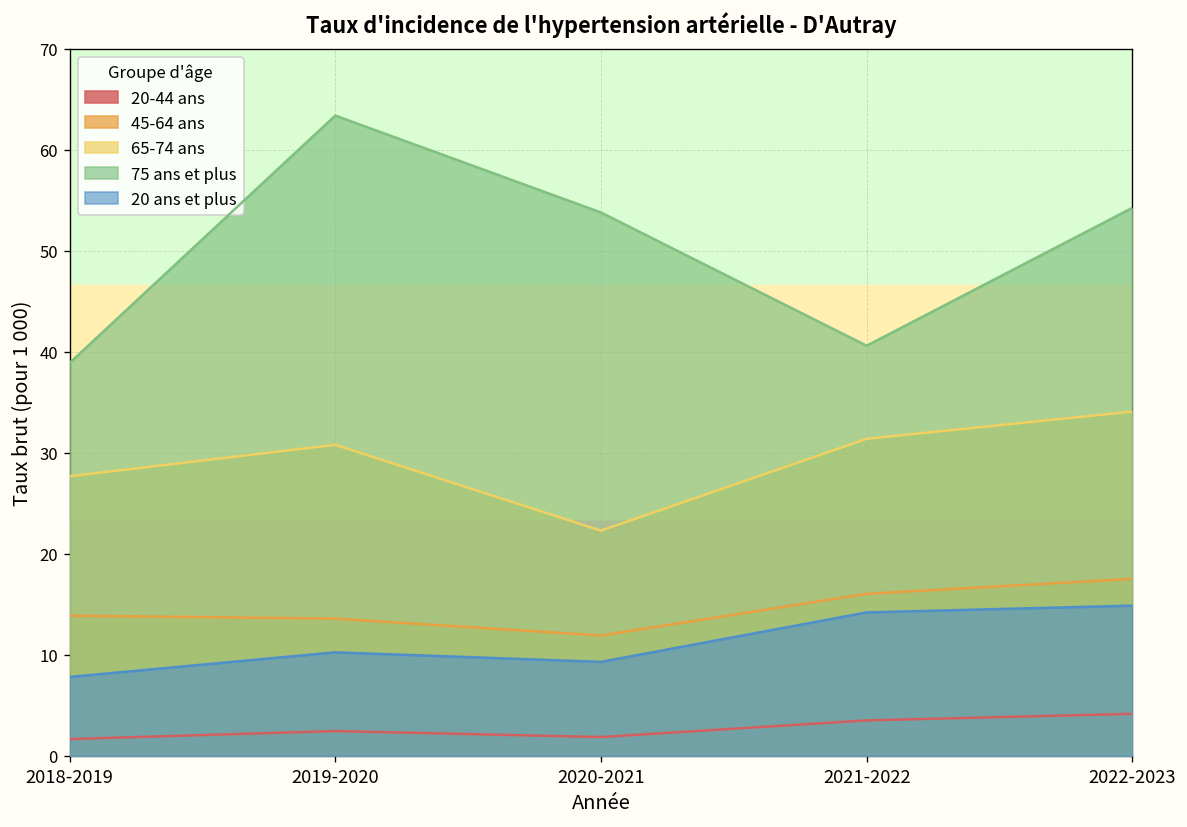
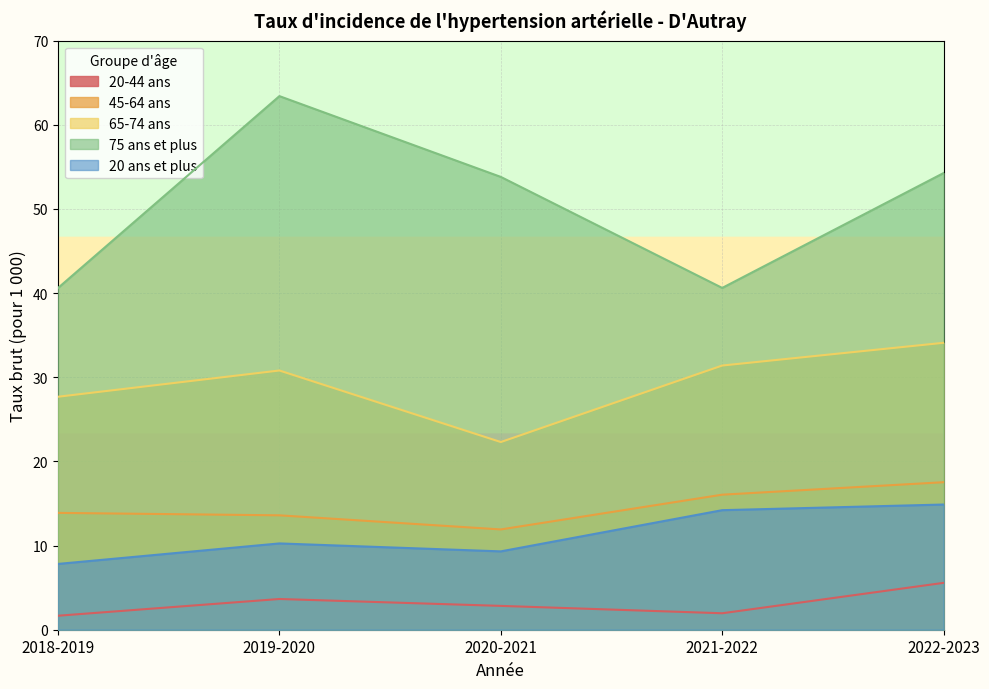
  {
    "20-44 ans": {
      "2018-2019": 2,
-     "2019-2020": 2,
-     "2020-2021": 2,
-     "2021-2022": 4,
-     "2022-2023": 4
+     "2019-2020": 4,
+     "2020-2021": 3,
+     "2021-2022": 2,
+     "2022-2023": 6
    },
    "75 ans et plus": {
-     "2018-2019": 39,
+     "2018-2019": 41,
      "2019-2020": 63,
      "2020-2021": 54,
      "2021-2022": 41,
      "2022-2023": 54
    },
    "20 ans et plus": {
      "2018-2019": 8,
      "2019-2020": 10,
      "2020-2021": 9,
      "2021-2022": 14,
      "2022-2023": 15
    }
  }
